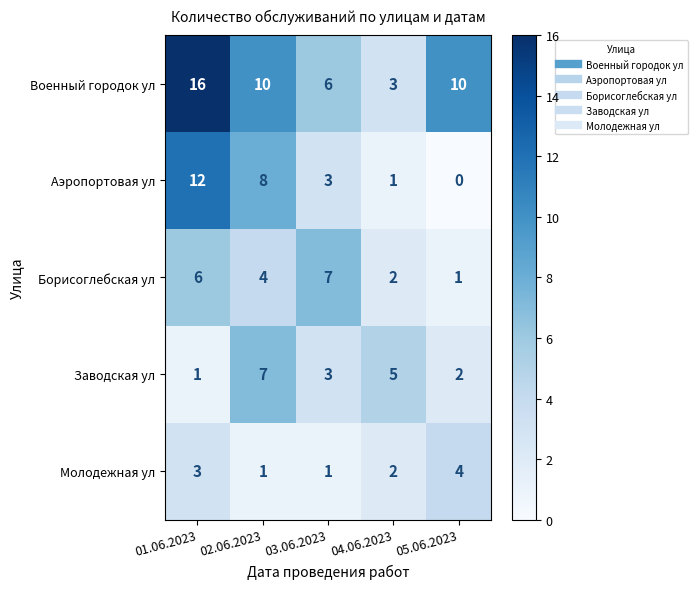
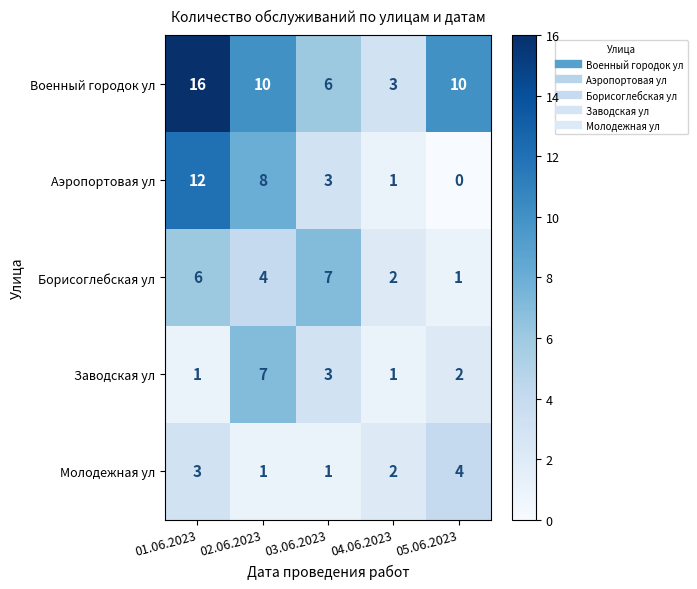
  {
    "Военный городок ул": {
      "01.06.2023": 16,
      "02.06.2023": 10,
      "03.06.2023": 6,
      "04.06.2023": 3,
      "05.06.2023": 10
    },
    "Аэропортовая ул": {
      "01.06.2023": 12,
      "02.06.2023": 8,
      "03.06.2023": 3,
      "04.06.2023": 1,
      "05.06.2023": 0
    },
    "Борисоглебская ул": {
      "01.06.2023": 6,
      "02.06.2023": 4,
      "03.06.2023": 7,
      "04.06.2023": 2,
      "05.06.2023": 1
    },
    "Заводская ул": {
      "01.06.2023": 1,
      "02.06.2023": 7,
      "03.06.2023": 3,
-     "04.06.2023": 5,
+     "04.06.2023": 1,
      "05.06.2023": 2
    },
    "Молодежная ул": {
      "01.06.2023": 3,
      "02.06.2023": 1,
      "03.06.2023": 1,
      "04.06.2023": 2,
      "05.06.2023": 4
    }
  }
